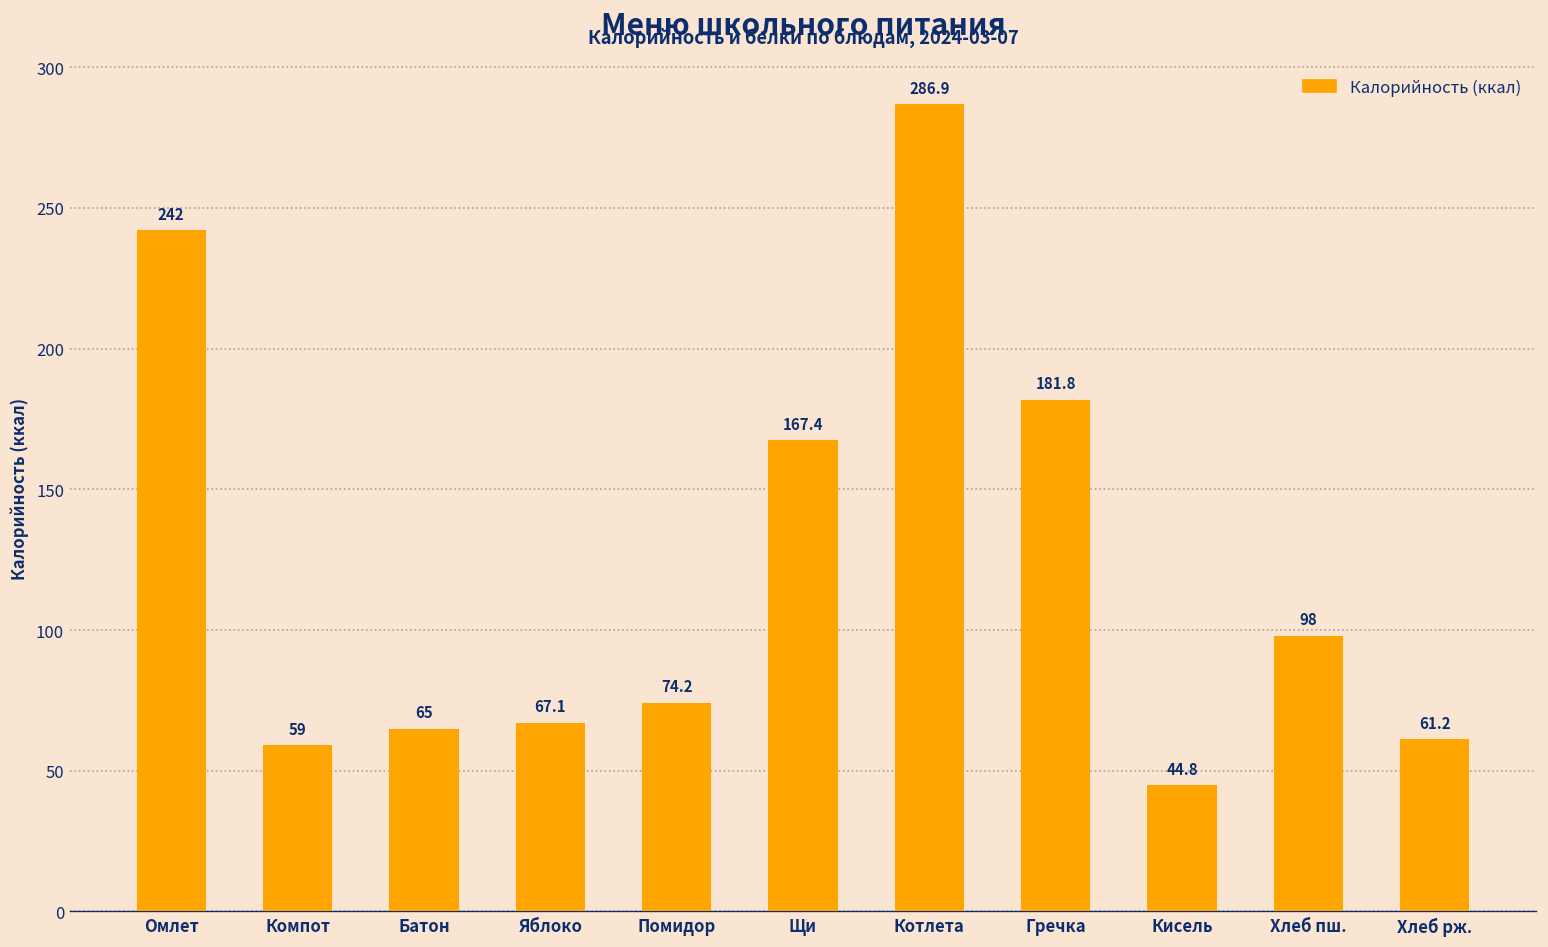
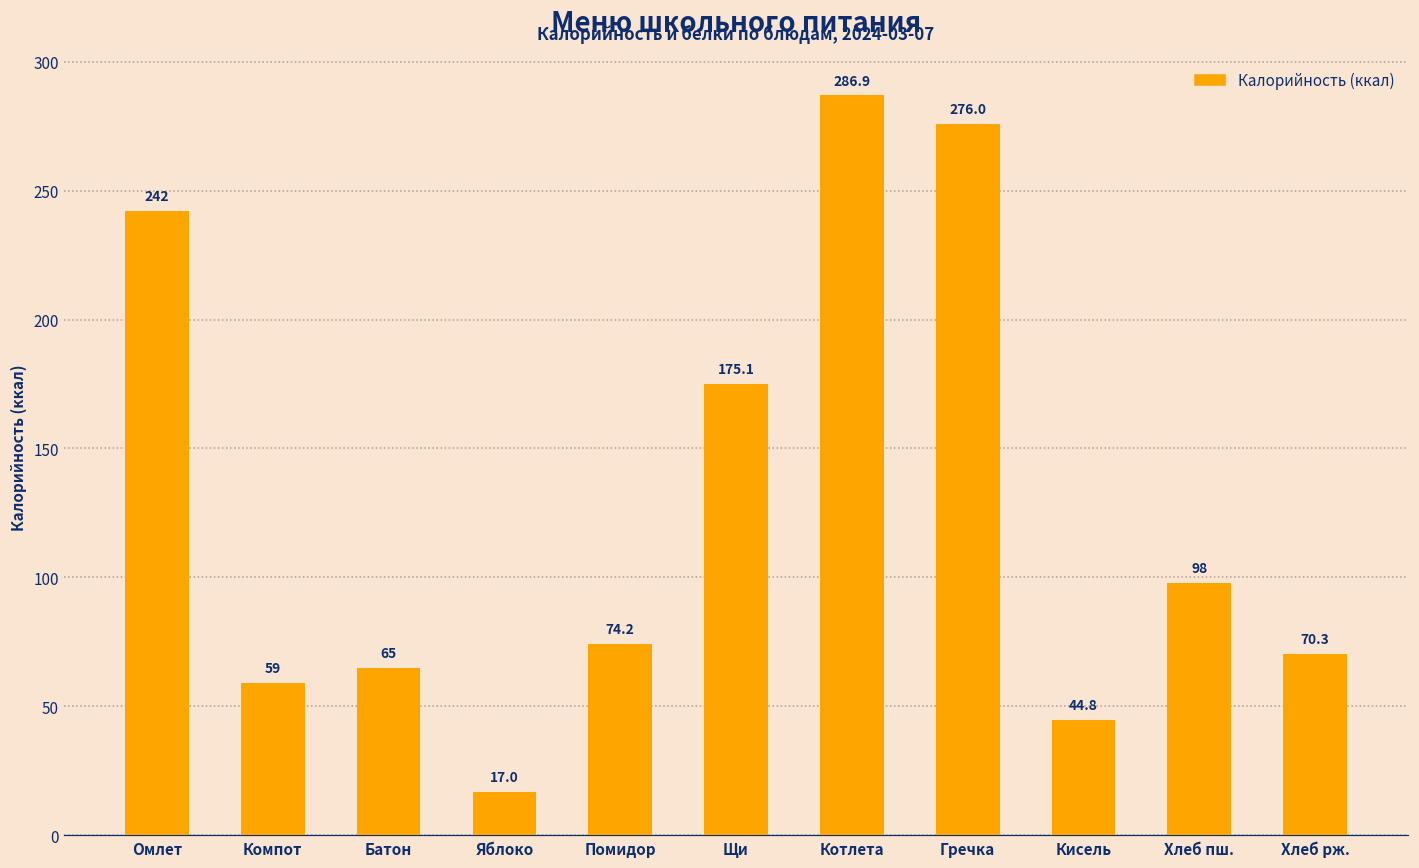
  {
    "Омлет": 242,
    "Компот": 59,
    "Батон": 65,
-   "Яблоко": 67.1,
+   "Яблоко": 17.0,
    "Помидор": 74.2,
-   "Щи": 167.4,
+   "Щи": 175.1,
    "Котлета": 286.9,
-   "Гречка": 181.8,
+   "Гречка": 276.0,
    "Кисель": 44.8,
    "Хлеб пш.": 98,
-   "Хлеб рж.": 61.2
+   "Хлеб рж.": 70.3
  }
